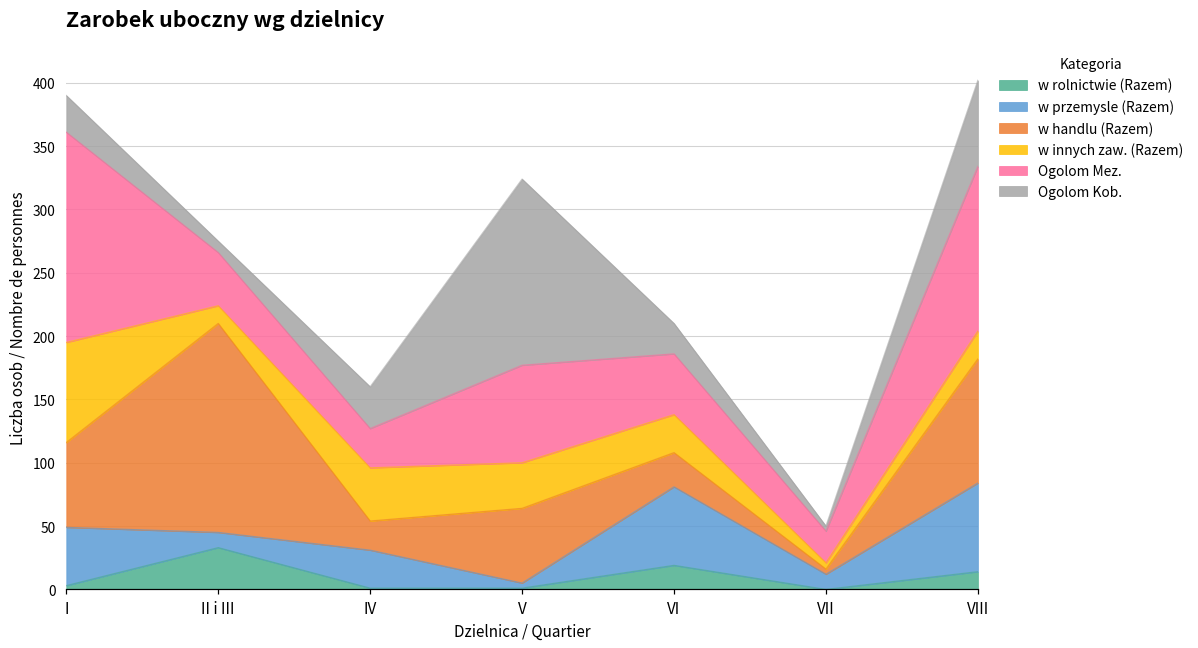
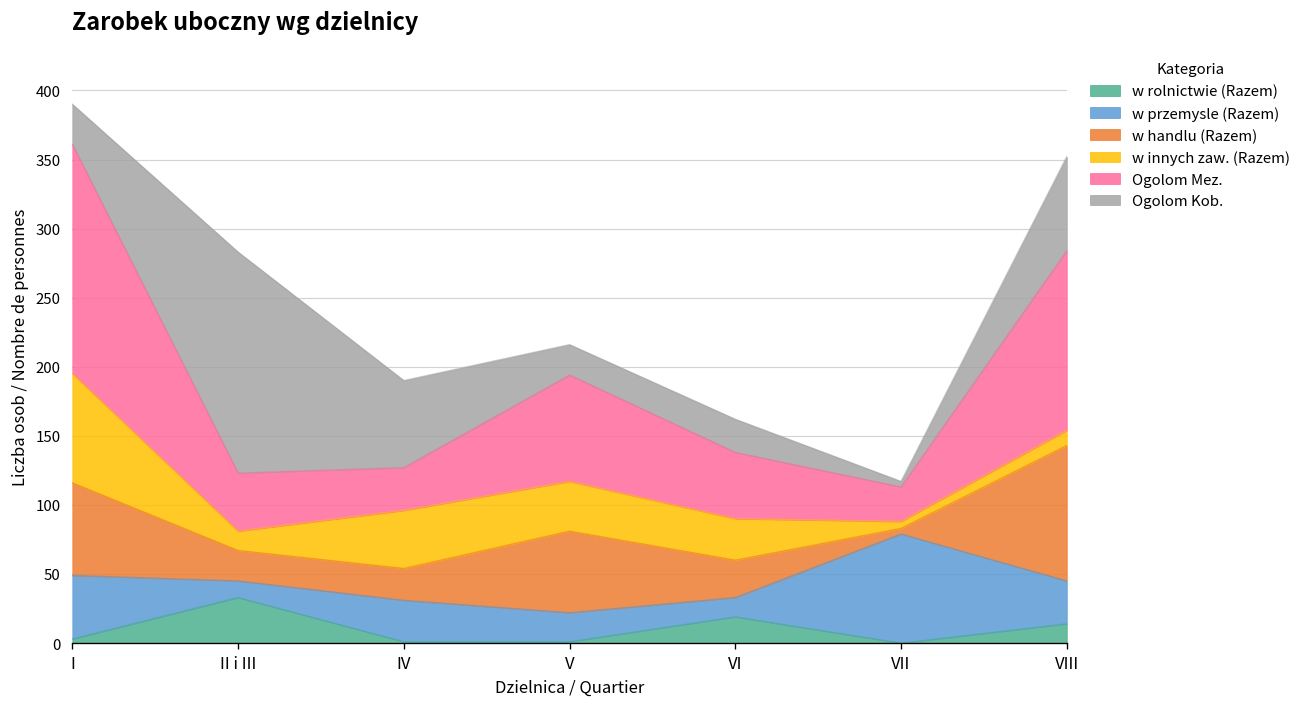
  {
    "w rolnictwie (Razem)": {
      "I": 3,
      "II i III": 33,
      "IV": 1,
      "V": 1,
      "VI": 19,
      "VII": 0,
      "VIII": 14
    },
    "w przemysle (Razem)": {
      "I": 46,
      "II i III": 12,
      "IV": 30,
-     "V": 4,
-     "VI": 62,
-     "VII": 12,
-     "VIII": 70
+     "V": 21,
+     "VI": 14,
+     "VII": 79,
+     "VIII": 31
    },
    "w handlu (Razem)": {
      "I": 67,
-     "II i III": 165,
+     "II i III": 22,
      "IV": 23,
      "V": 59,
      "VI": 27,
      "VII": 4,
      "VIII": 98
    },
    "w innych zaw. (Razem)": {
      "I": 79,
      "II i III": 14,
      "IV": 42,
      "V": 36,
      "VI": 30,
      "VII": 5,
-     "VIII": 22
+     "VIII": 11
    },
    "Ogolom Mez.": {
      "I": 166,
      "II i III": 42,
      "IV": 31,
      "V": 77,
      "VI": 48,
      "VII": 25,
      "VIII": 130
    },
    "Ogolom Kob.": {
      "I": 29,
-     "II i III": 9,
-     "IV": 33,
-     "V": 147,
+     "II i III": 160,
+     "IV": 63,
+     "V": 22,
      "VI": 24,
      "VII": 4,
      "VIII": 68
    }
  }
